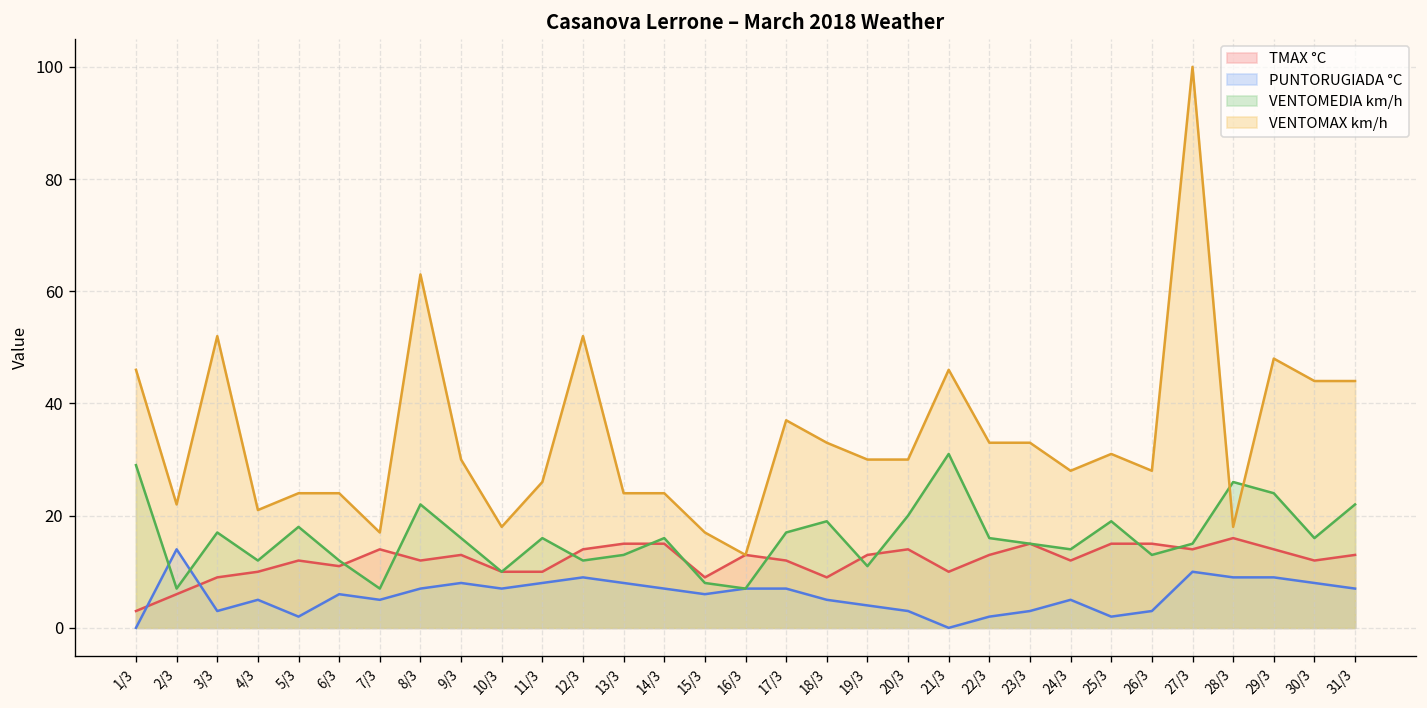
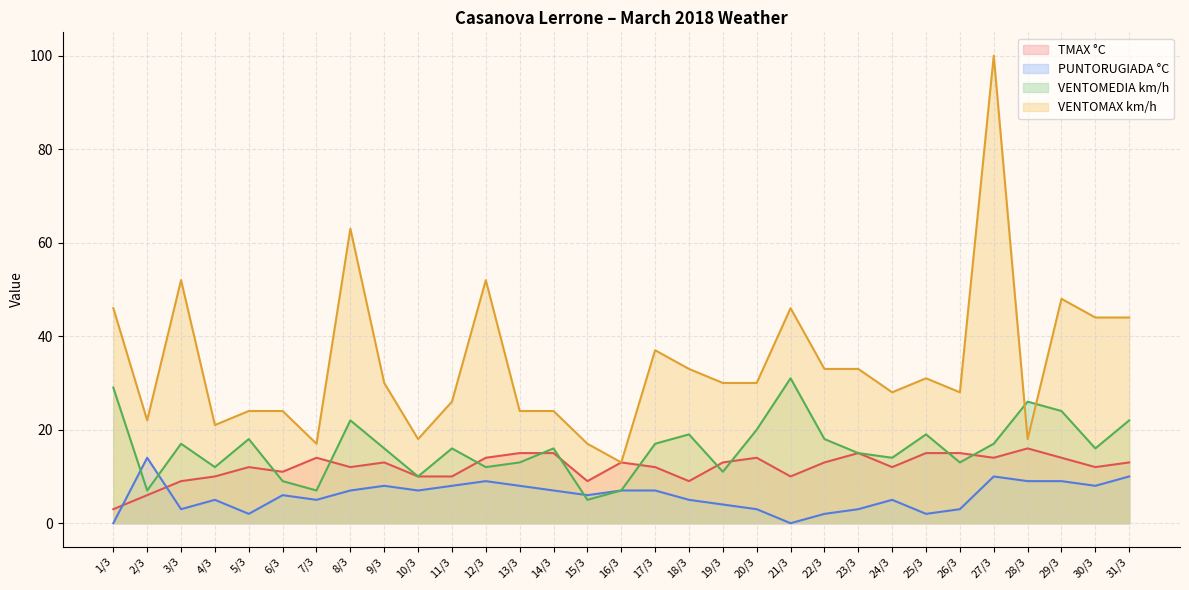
  {
    "PUNTORUGIADA °C": {
      "1/3": 0,
      "2/3": 14,
      "3/3": 3,
      "4/3": 5,
      "5/3": 2,
      "6/3": 6,
      "7/3": 5,
      "8/3": 7,
      "9/3": 8,
      "10/3": 7,
      "11/3": 8,
      "12/3": 9,
      "13/3": 8,
      "14/3": 7,
      "15/3": 6,
      "17/3": 7,
      "18/3": 5,
      "19/3": 4,
      "20/3": 3,
      "21/3": 0,
      "22/3": 2,
      "23/3": 3,
      "24/3": 5,
      "25/3": 2,
      "26/3": 3,
      "27/3": 10,
      "28/3": 9,
      "29/3": 9,
      "30/3": 8,
-     "31/3": 7
+     "31/3": 10
    },
    "VENTOMEDIA km/h": {
      "1/3": 29,
      "2/3": 7,
      "3/3": 17,
      "4/3": 12,
      "5/3": 18,
-     "6/3": 12,
+     "6/3": 9,
      "7/3": 7,
      "8/3": 22,
      "9/3": 16,
      "11/3": 16,
      "12/3": 12,
      "13/3": 13,
      "14/3": 16,
-     "15/3": 8,
+     "15/3": 5,
      "17/3": 17,
      "18/3": 19,
      "19/3": 11,
      "20/3": 20,
      "21/3": 31,
-     "22/3": 16,
+     "22/3": 18,
      "24/3": 14,
      "25/3": 19,
      "26/3": 13,
-     "27/3": 15,
+     "27/3": 17,
      "28/3": 26,
      "29/3": 24,
      "30/3": 16,
      "31/3": 22
    }
  }
